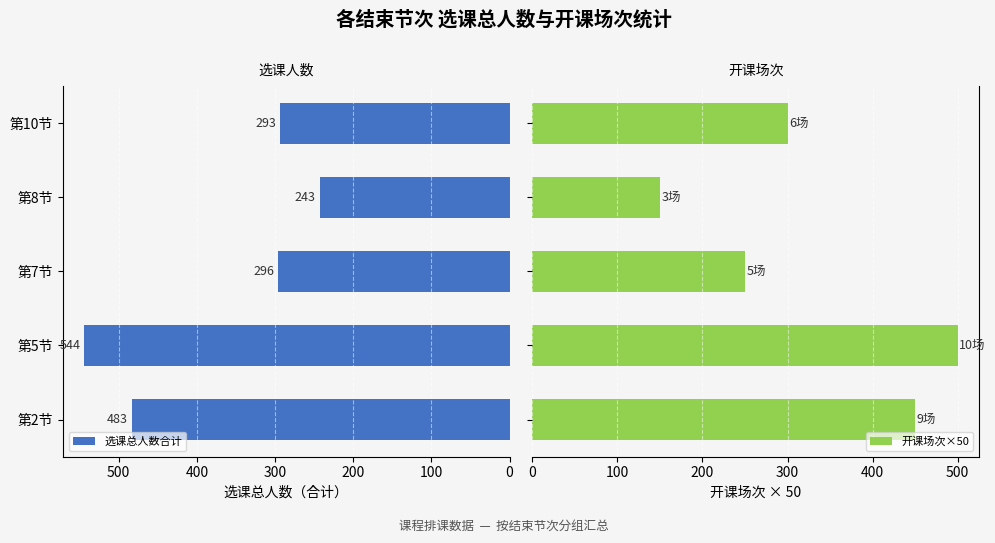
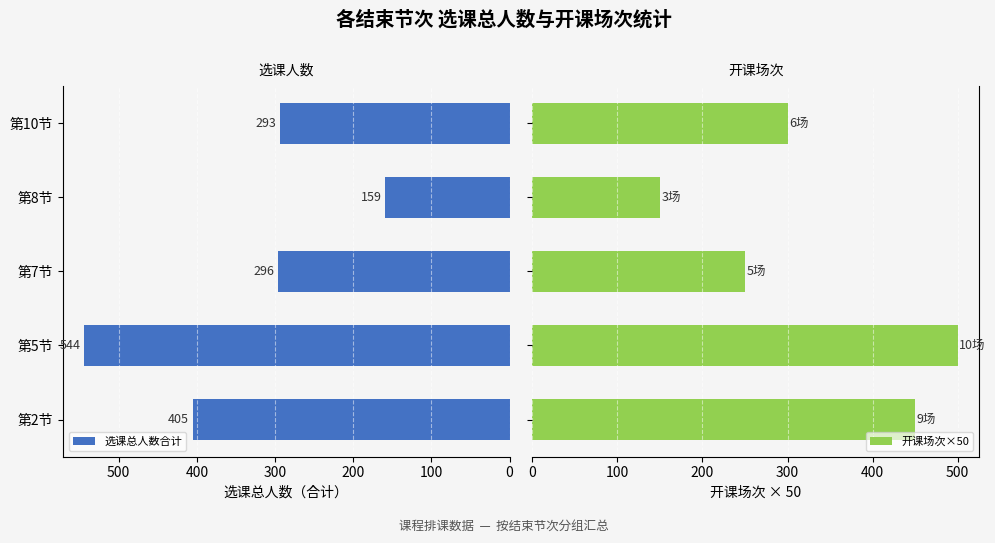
  {
    "选课人数": {
      "选课总人数合计": {
        "第10节": 293,
-       "第8节": 243,
+       "第8节": 159,
        "第7节": 296,
        "第5节": 544,
-       "第2节": 483
+       "第2节": 405
      }
    }
  }
